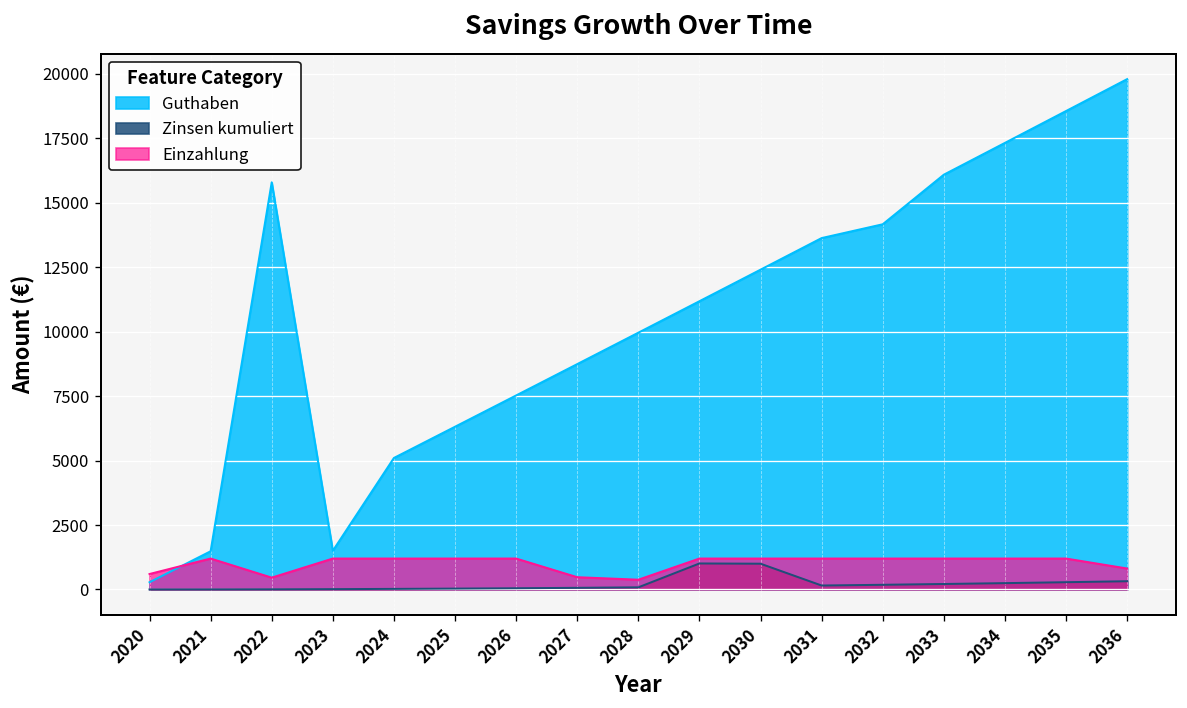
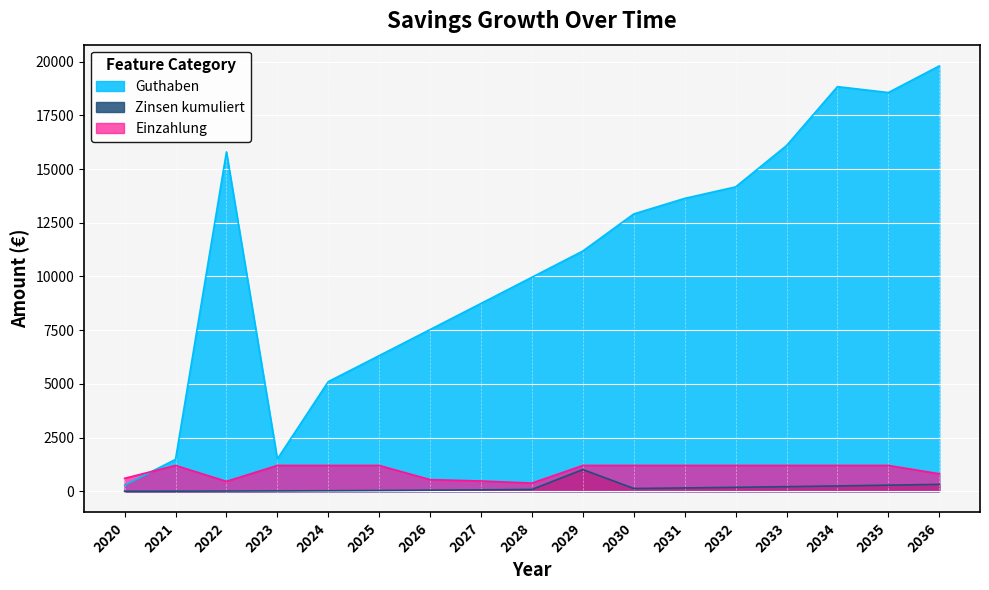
  {
    "Guthaben": {
      "2020": 300,
      "2021": 1500,
      "2022": 15800,
      "2023": 1500,
      "2024": 5100,
      "2025": 6300,
      "2026": 7500,
      "2027": 8700,
      "2028": 10000,
      "2029": 11200,
-     "2030": 12400,
+     "2030": 12900,
      "2031": 13600,
      "2032": 14200,
      "2033": 16100,
-     "2034": 17300,
+     "2034": 18800,
      "2035": 18600,
      "2036": 19800
    },
    "Zinsen kumuliert": {
      "2020": 0,
      "2021": 0,
      "2022": 0,
      "2023": 0,
      "2024": 0,
      "2025": 0,
      "2026": 0,
      "2027": 100,
      "2028": 100,
      "2029": 1000,
-     "2030": 1000,
+     "2030": 100,
      "2031": 200,
      "2032": 200,
      "2033": 200,
      "2034": 200,
      "2035": 300,
      "2036": 300
    },
    "Einzahlung": {
      "2020": 600,
      "2021": 1200,
      "2022": 500,
      "2023": 1200,
      "2024": 1200,
      "2025": 1200,
-     "2026": 1200,
+     "2026": 500,
      "2027": 500,
      "2028": 400,
      "2029": 1200,
      "2030": 1200,
      "2031": 1200,
      "2032": 1200,
      "2033": 1200,
      "2034": 1200,
      "2035": 1200,
      "2036": 800
    }
  }
